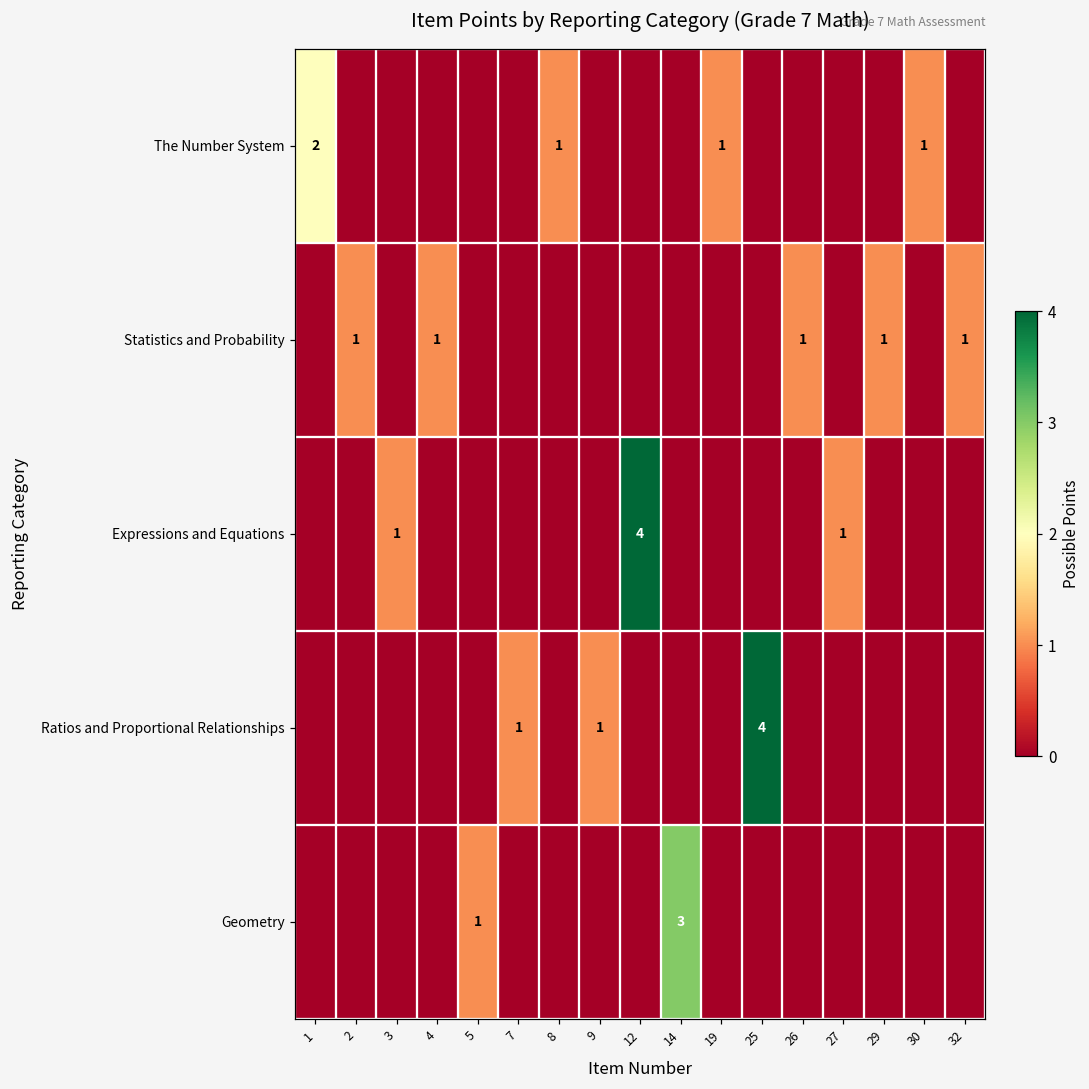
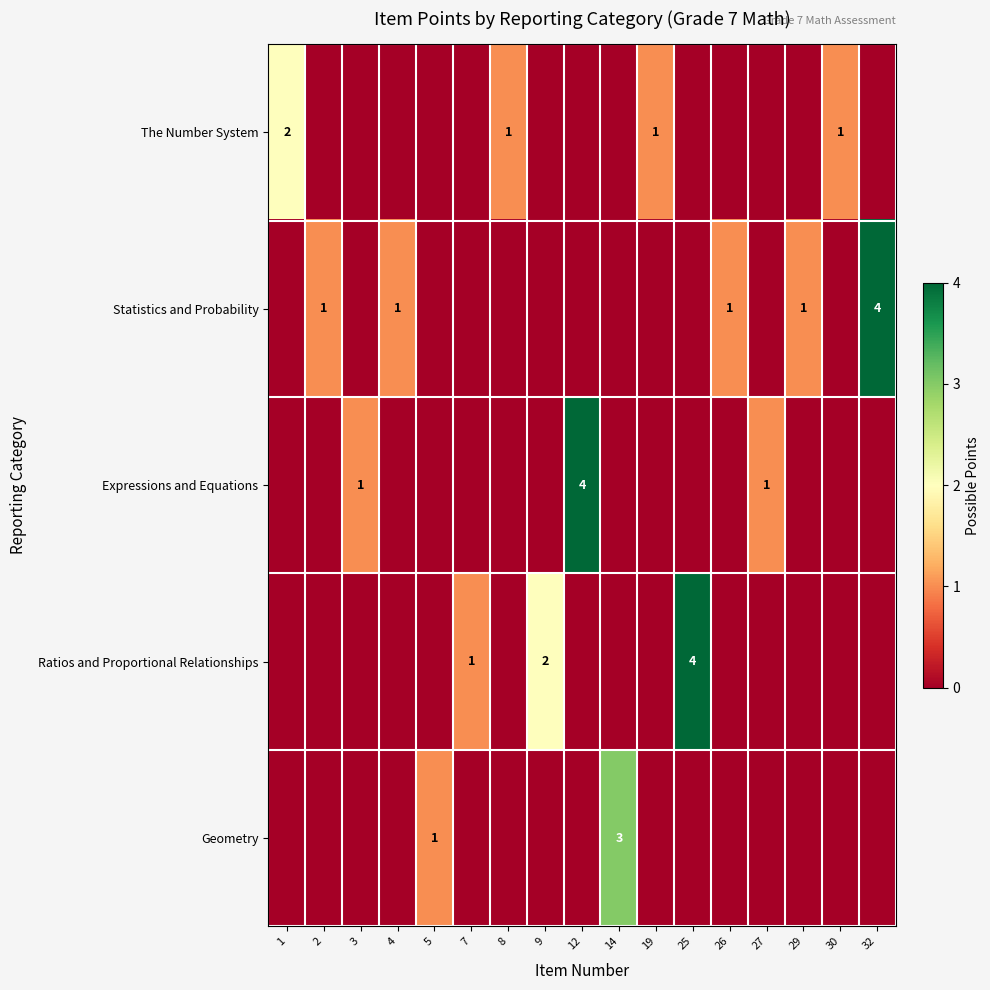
  {
    "The Number System": {
      "1": 2,
      "8": 1,
      "19": 1,
      "30": 1
    },
    "Statistics and Probability": {
      "2": 1,
      "4": 1,
      "26": 1,
      "29": 1,
-     "32": 1
+     "32": 4
    },
    "Expressions and Equations": {
      "3": 1,
      "12": 4,
      "27": 1
    },
    "Ratios and Proportional Relationships": {
      "7": 1,
-     "9": 1,
+     "9": 2,
      "25": 4
    },
    "Geometry": {
      "5": 1,
      "14": 3
    }
  }
